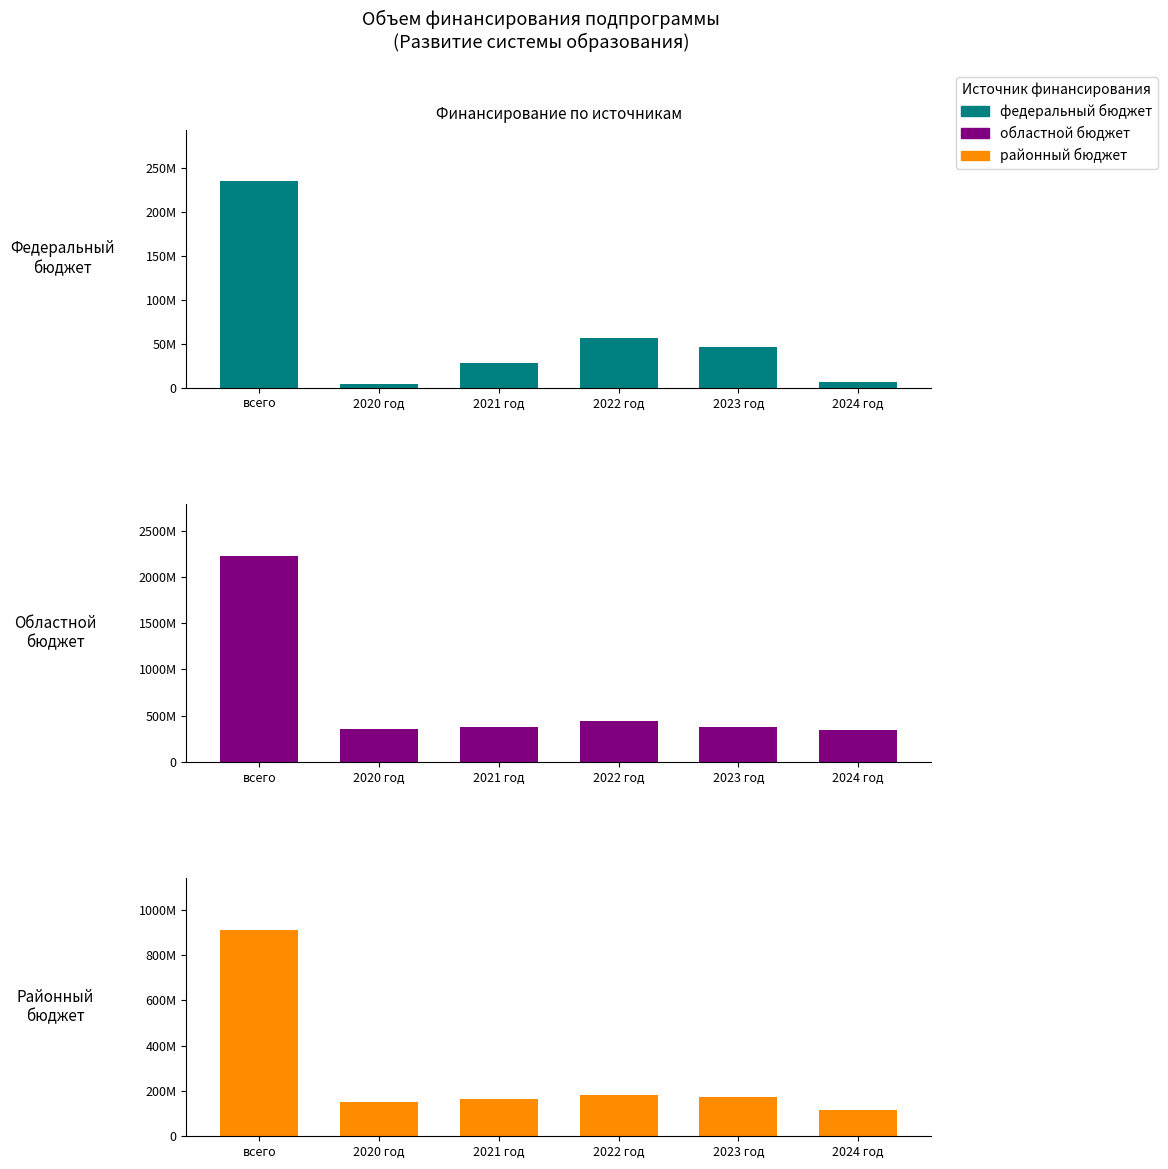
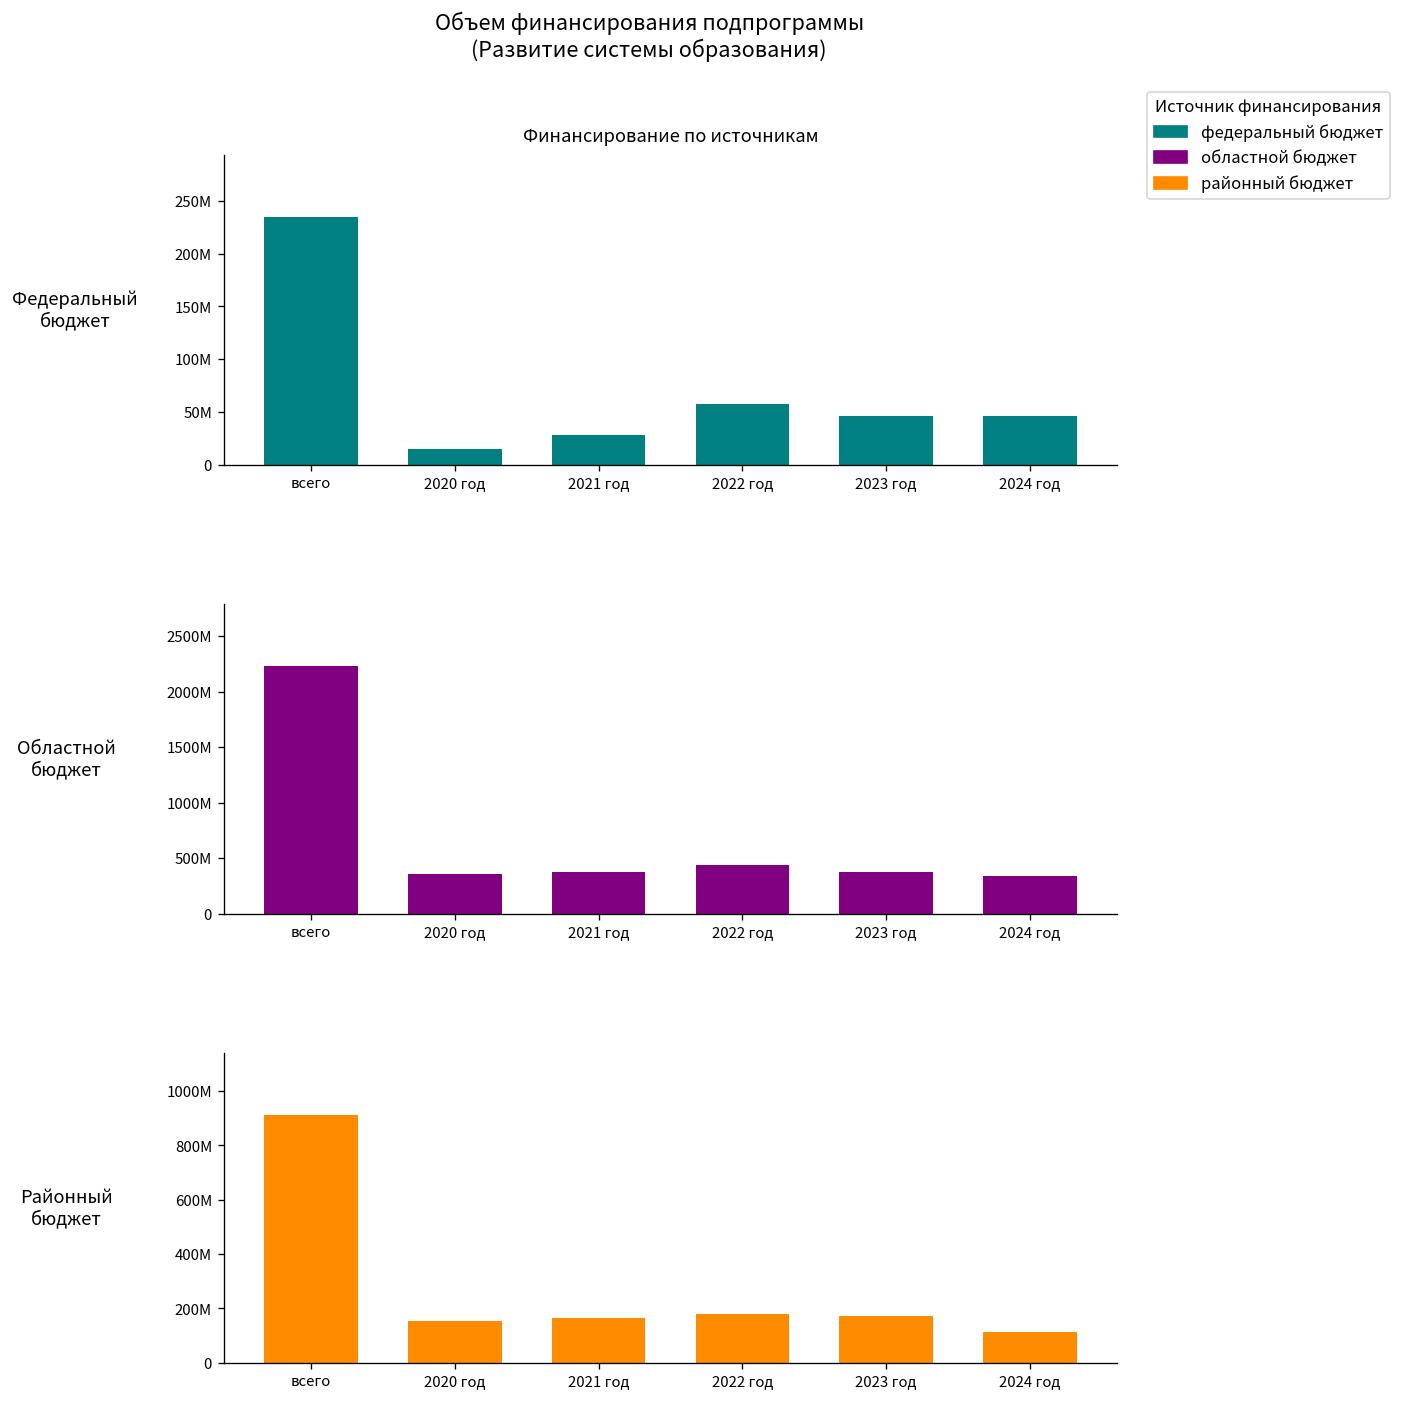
  {
    "Финансирование по источникам": {
      "всего": 230000000,
-     "2020 год": 0,
+     "2020 год": 10000000,
      "2021 год": 30000000,
      "2022 год": 60000000,
      "2023 год": 50000000,
-     "2024 год": 10000000
+     "2024 год": 50000000
    }
  }
